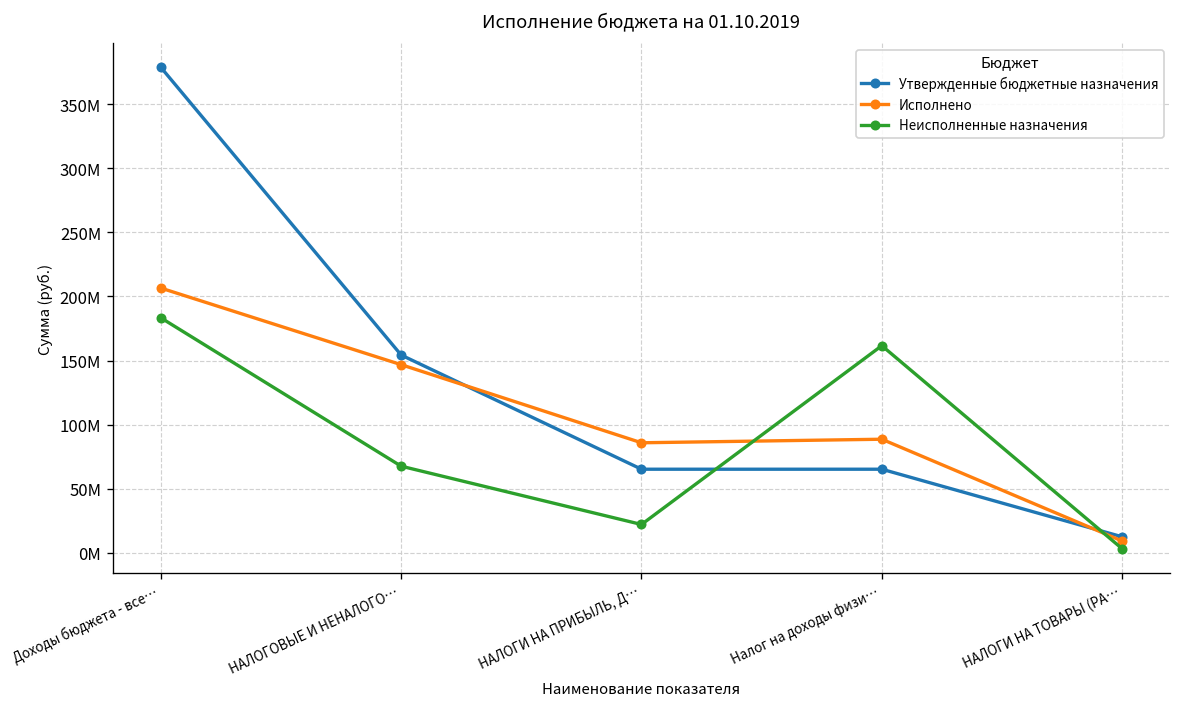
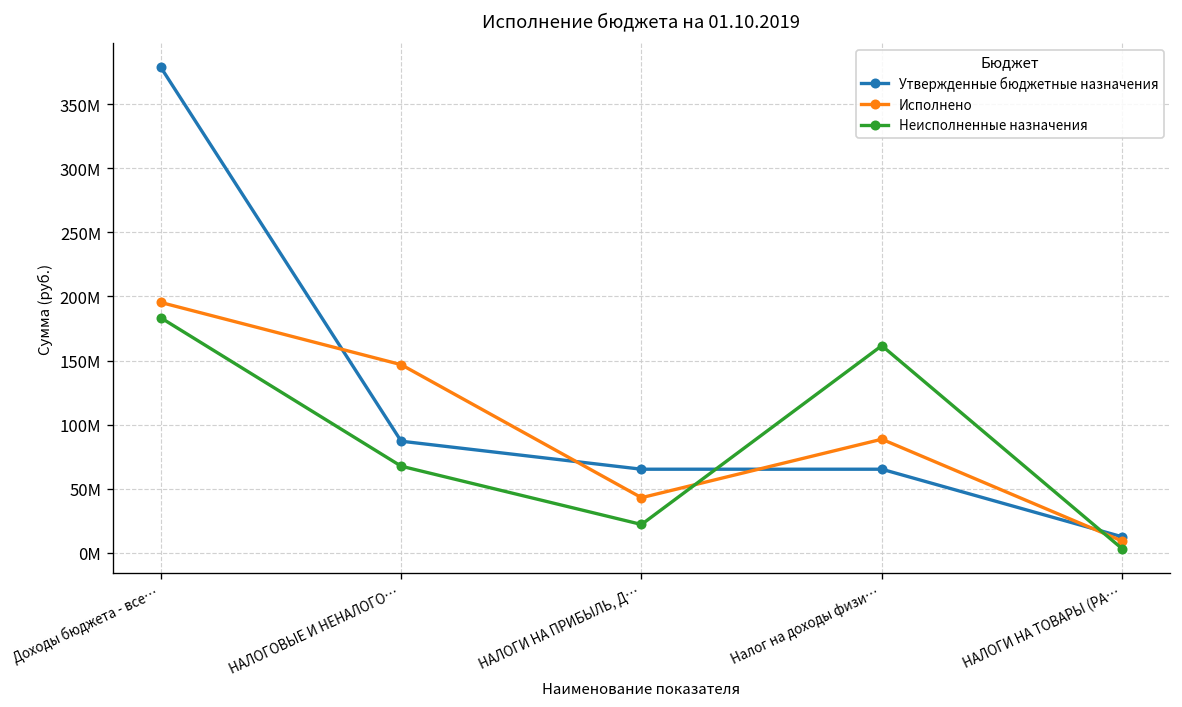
  {
    "Утвержденные бюджетные назначения": {
      "Доходы бюджета - все…": 379000000,
-     "НАЛОГОВЫЕ И НЕНАЛОГО…": 154000000,
+     "НАЛОГОВЫЕ И НЕНАЛОГО…": 87000000,
      "НАЛОГИ НА ПРИБЫЛЬ, Д…": 65000000,
      "Налог на доходы физи…": 65000000,
      "НАЛОГИ НА ТОВАРЫ (РА…": 13000000
    },
    "Исполнено": {
-     "Доходы бюджета - все…": 207000000,
+     "Доходы бюджета - все…": 195000000,
      "НАЛОГОВЫЕ И НЕНАЛОГО…": 147000000,
-     "НАЛОГИ НА ПРИБЫЛЬ, Д…": 86000000,
+     "НАЛОГИ НА ПРИБЫЛЬ, Д…": 43000000,
      "Налог на доходы физи…": 89000000,
      "НАЛОГИ НА ТОВАРЫ (РА…": 9000000
    },
    "Неисполненные назначения": {
      "Доходы бюджета - все…": 183000000,
      "НАЛОГОВЫЕ И НЕНАЛОГО…": 68000000,
      "НАЛОГИ НА ПРИБЫЛЬ, Д…": 22000000,
      "Налог на доходы физи…": 162000000,
      "НАЛОГИ НА ТОВАРЫ (РА…": 3000000
    }
  }
